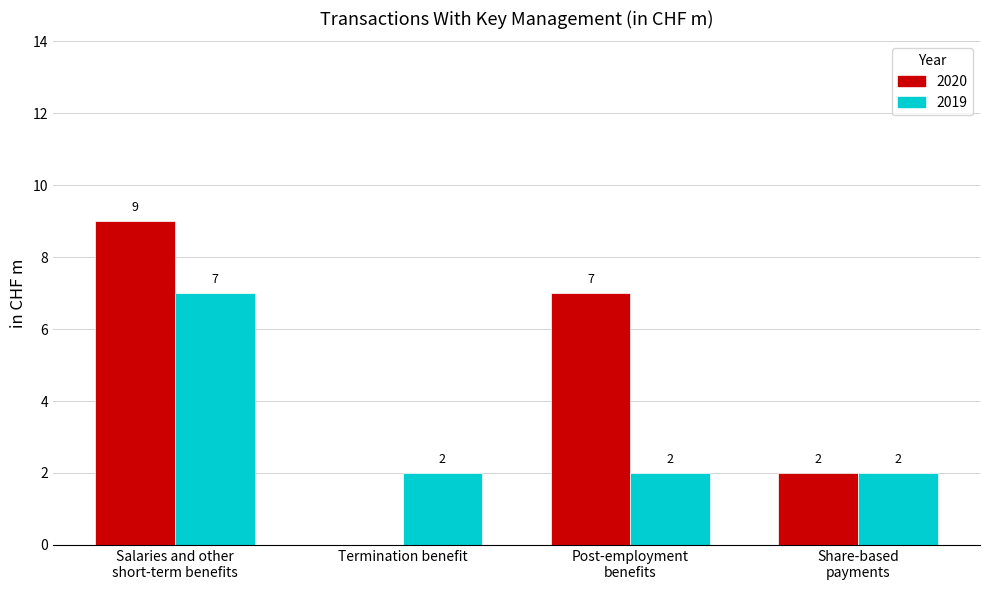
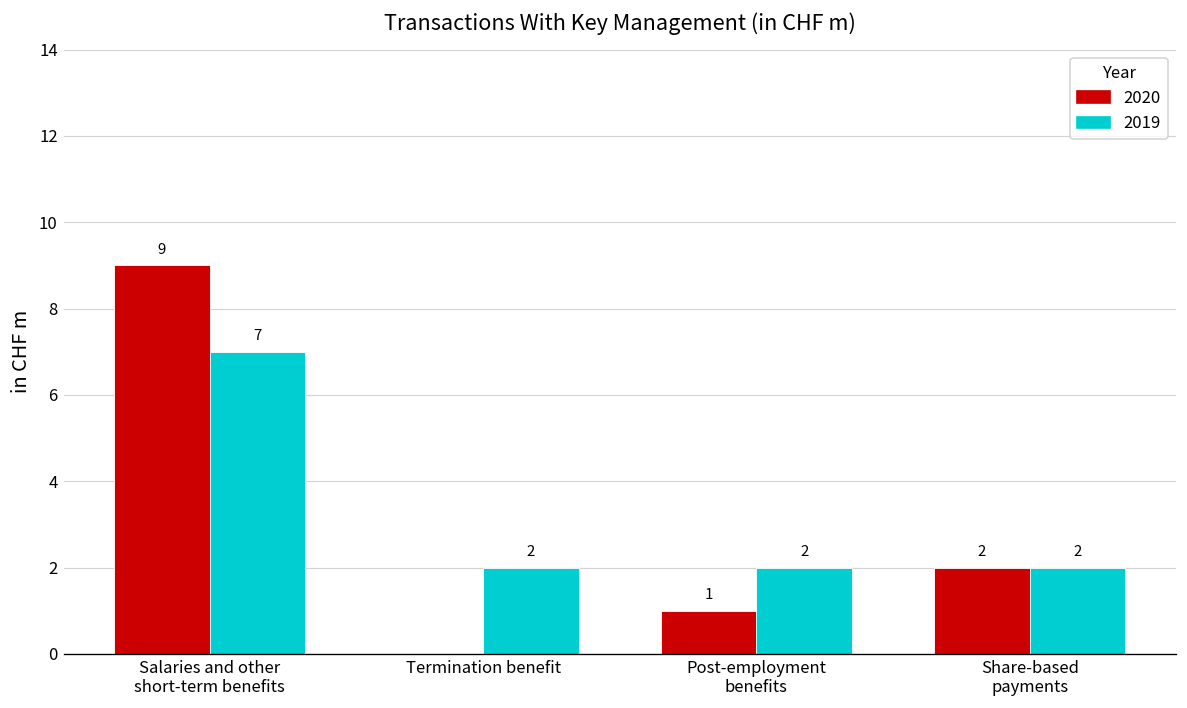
  {
    "2020": {
      "Salaries and other short-term benefits": 9,
-     "Post-employment benefits": 7,
+     "Post-employment benefits": 1,
      "Share-based payments": 2
    },
    "2019": {
      "Salaries and other short-term benefits": 7,
      "Termination benefit": 2,
      "Post-employment benefits": 2,
      "Share-based payments": 2
    }
  }
